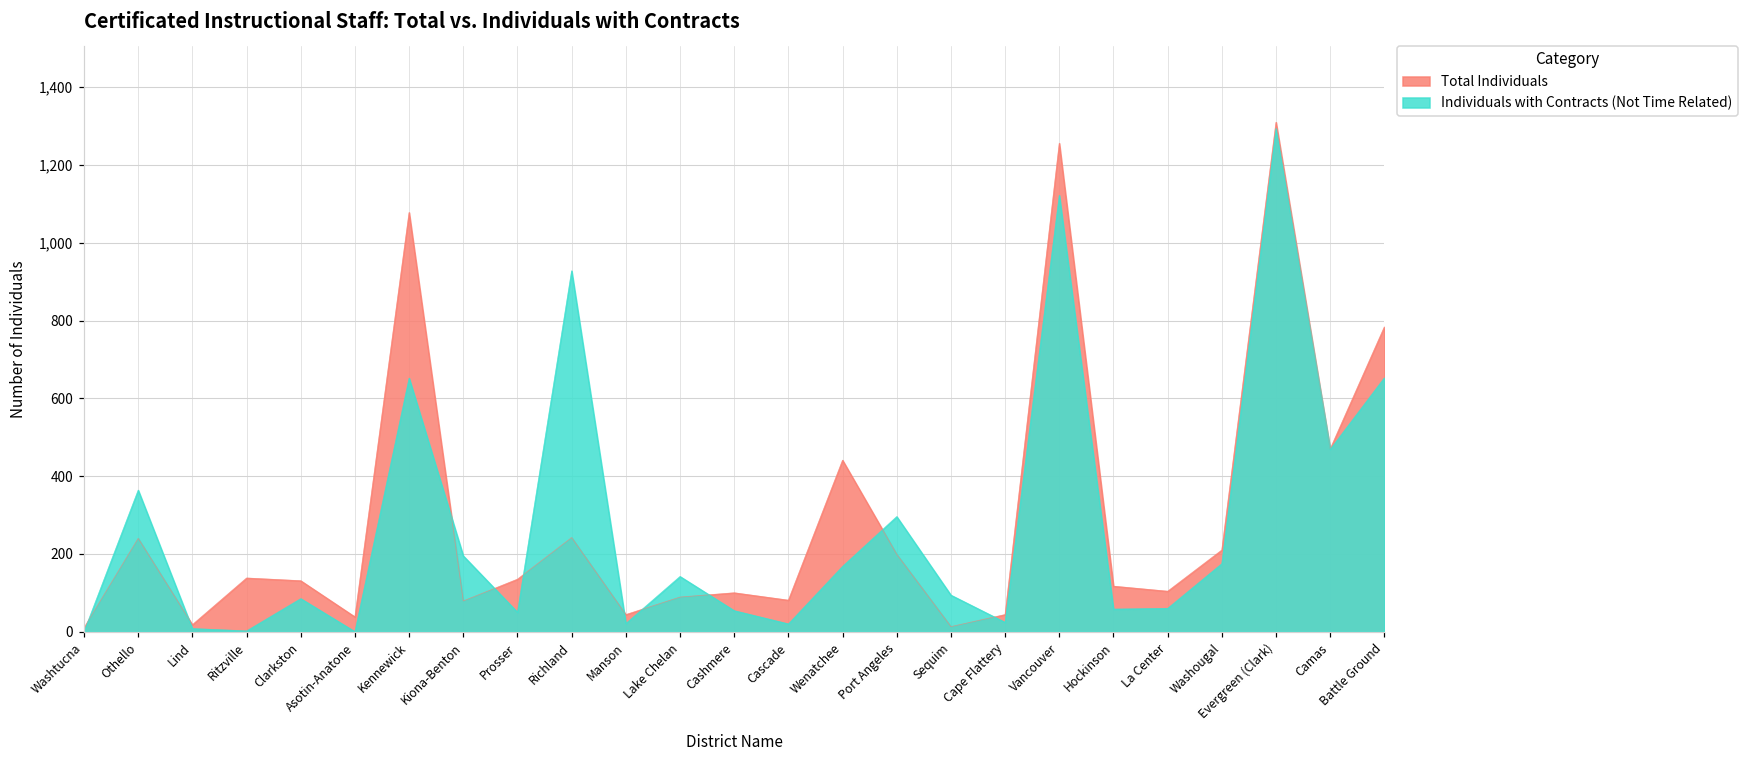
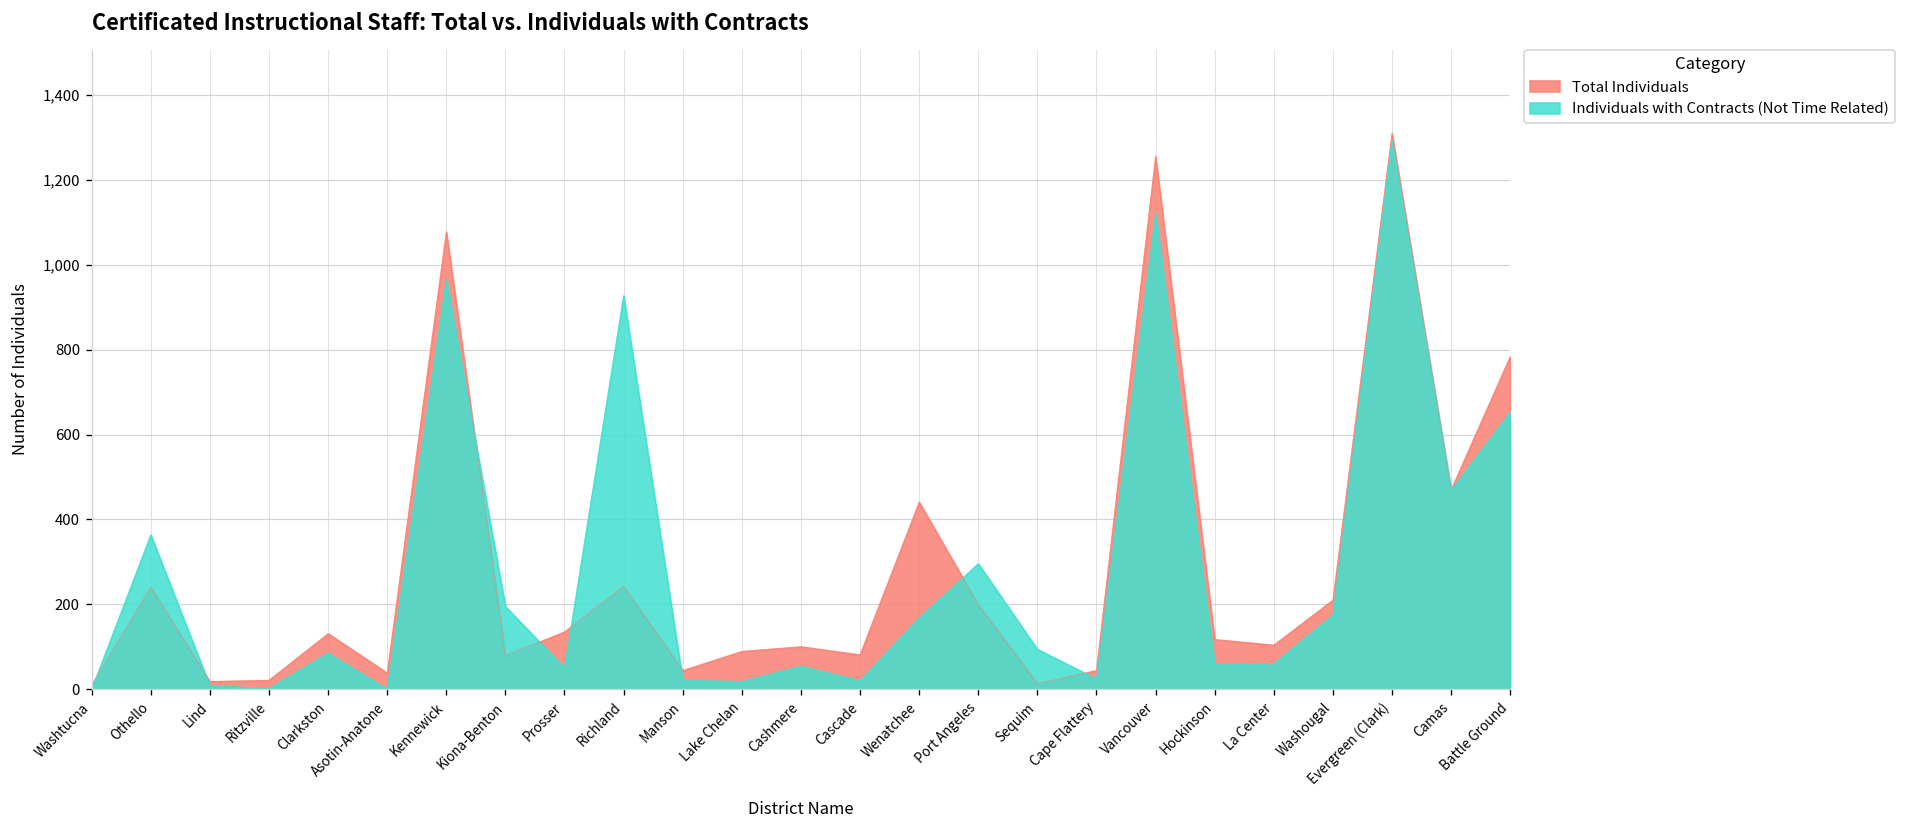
  {
    "Total Individuals": {
      "Washtucna": "10",
      "Othello": "240",
      "Lind": "20",
-     "Ritzville": "140",
+     "Ritzville": "20",
      "Clarkston": "130",
      "Asotin-Anatone": "40",
      "Kennewick": "1,080",
      "Kiona-Benton": "80",
      "Prosser": "140",
      "Richland": "240",
      "Manson": "40",
      "Lake Chelan": "90",
      "Cashmere": "100",
      "Cascade": "80",
      "Wenatchee": "440",
      "Port Angeles": "200",
      "Sequim": "10",
      "Cape Flattery": "40",
      "Vancouver": "1,260",
      "Hockinson": "120",
      "La Center": "100",
      "Washougal": "210",
      "Evergreen (Clark)": "1,310",
      "Battle Ground": "780"
    },
    "Individuals with Contracts (Not Time Related)": {
      "Washtucna": "0",
      "Othello": "360",
      "Lind": "10",
      "Ritzville": "0",
      "Clarkston": "90",
      "Asotin-Anatone": "0",
-     "Kennewick": "650",
+     "Kennewick": "970",
      "Kiona-Benton": "200",
      "Prosser": "50",
      "Richland": "930",
      "Manson": "20",
-     "Lake Chelan": "140",
+     "Lake Chelan": "20",
      "Cashmere": "50",
      "Cascade": "20",
      "Wenatchee": "170",
      "Port Angeles": "300",
      "Sequim": "90",
      "Cape Flattery": "20",
      "Vancouver": "1,120",
      "Hockinson": "60",
      "La Center": "60",
      "Washougal": "180",
      "Evergreen (Clark)": "1,290",
      "Battle Ground": "650"
    }
  }
